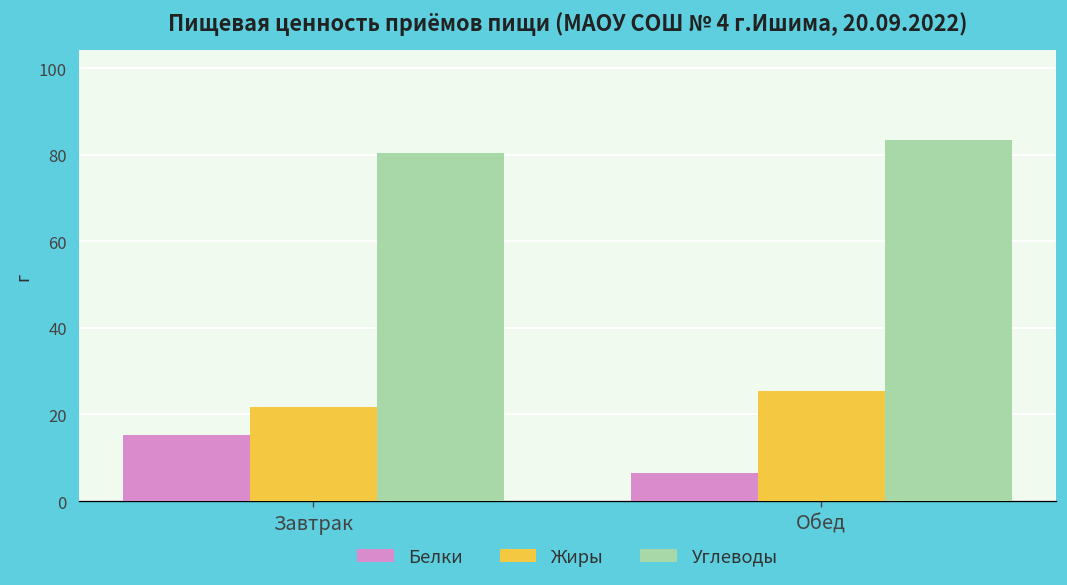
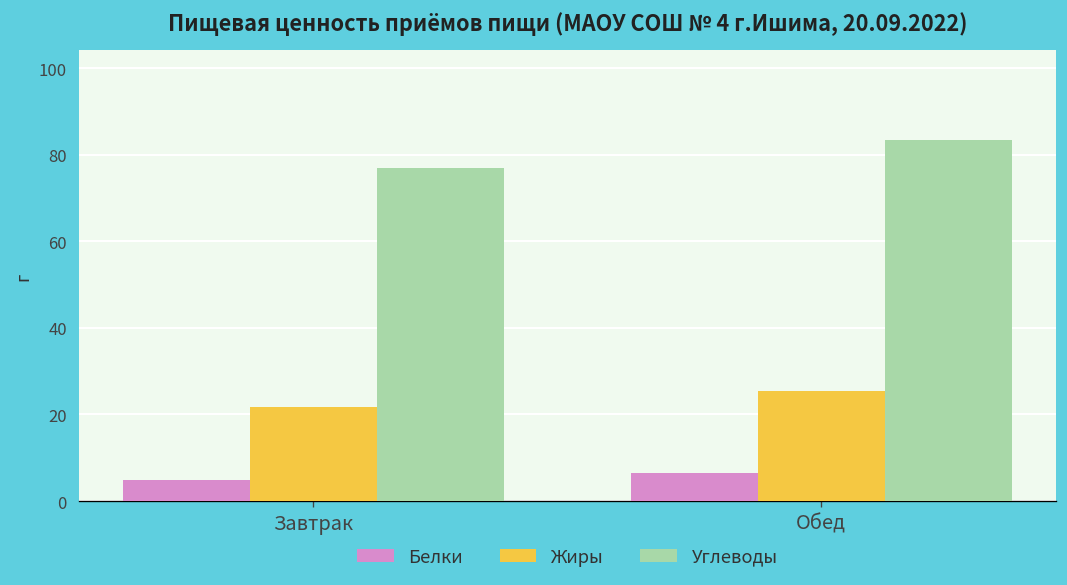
  {
    "Белки": {
-     "Завтрак": 15,
+     "Завтрак": 5,
      "Обед": 7
    },
    "Жиры": {
      "Завтрак": 22,
      "Обед": 26
    },
    "Углеводы": {
-     "Завтрак": 81,
+     "Завтрак": 77,
      "Обед": 83
    }
  }
